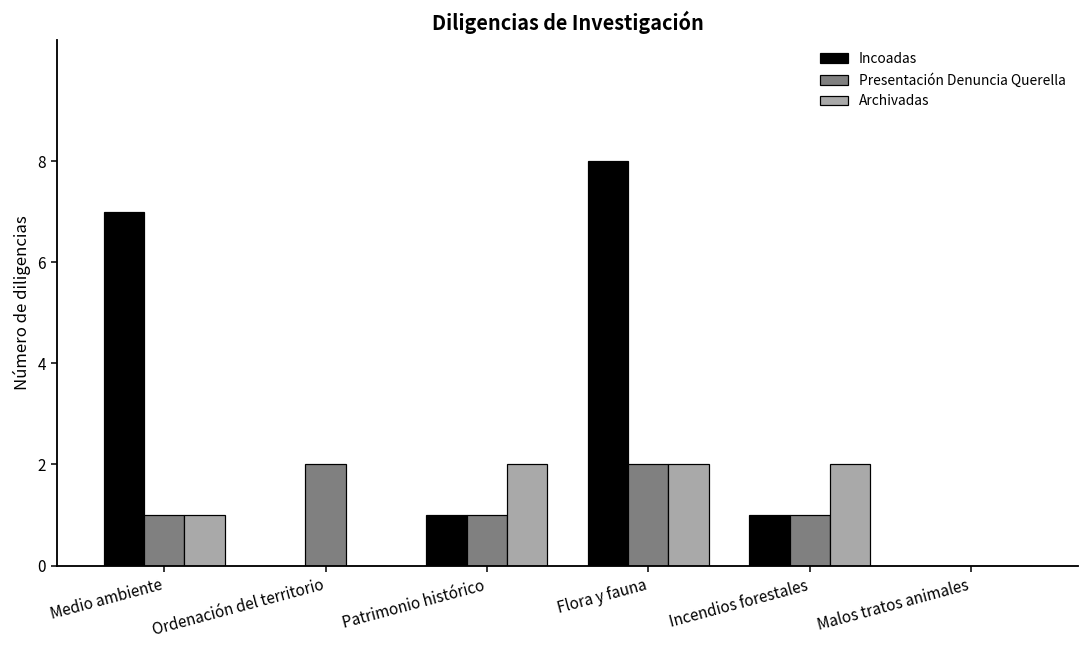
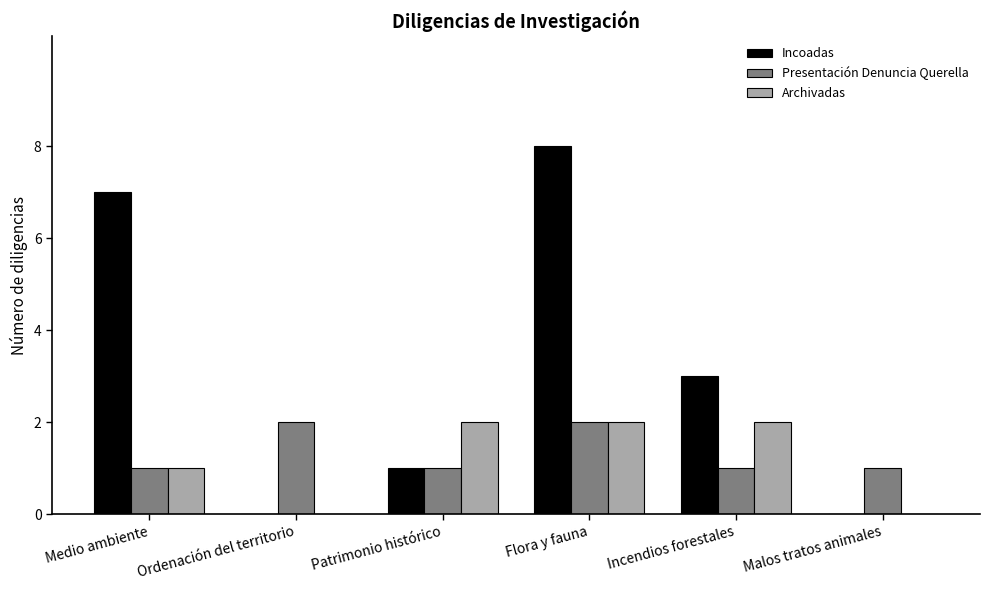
  {
    "Incoadas": {
      "Medio ambiente": 7,
      "Ordenación del territorio": 0,
      "Patrimonio histórico": 1,
      "Flora y fauna": 8,
-     "Incendios forestales": 1,
+     "Incendios forestales": 3,
      "Malos tratos animales": 0
    },
    "Presentación Denuncia Querella": {
      "Medio ambiente": 1,
      "Ordenación del territorio": 2,
      "Patrimonio histórico": 1,
      "Flora y fauna": 2,
      "Incendios forestales": 1,
-     "Malos tratos animales": 0
+     "Malos tratos animales": 1
    },
    "Archivadas": {
      "Medio ambiente": 1,
      "Ordenación del territorio": 0,
      "Patrimonio histórico": 2,
      "Flora y fauna": 2,
      "Incendios forestales": 2,
      "Malos tratos animales": 0
    }
  }
